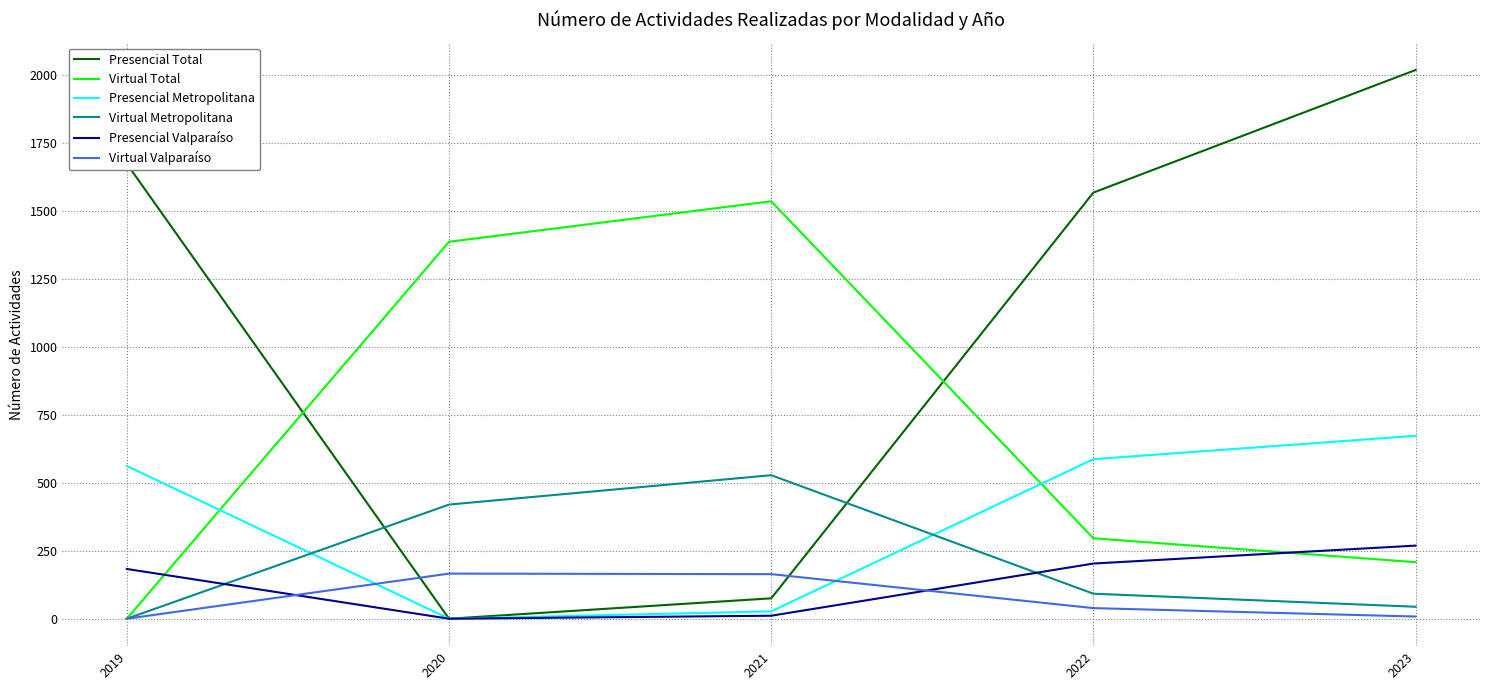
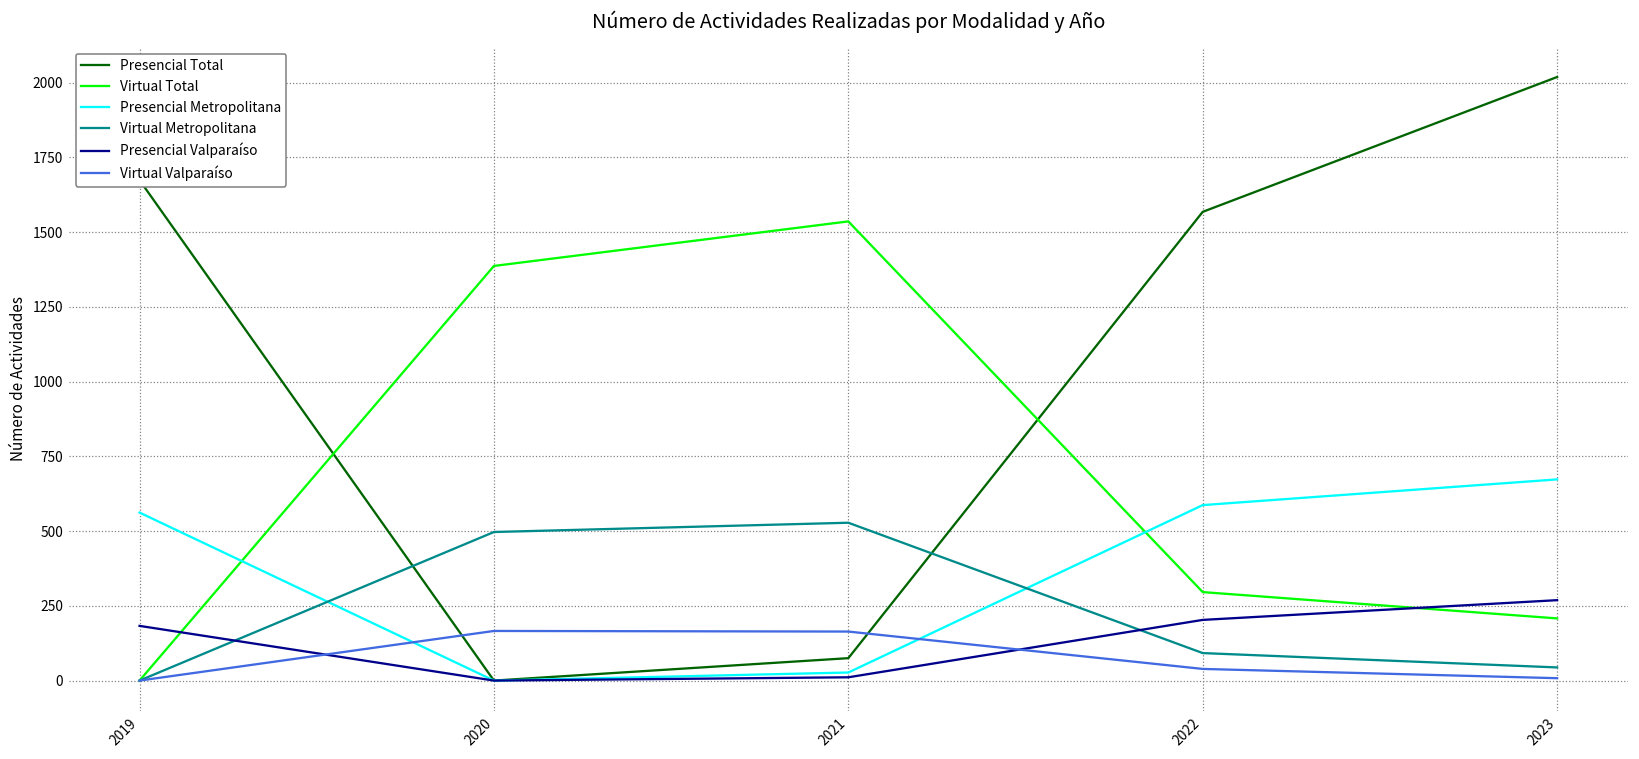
  {
    "Presencial Total": {
      "2021": 80,
      "2022": 1570,
      "2023": 2020
    },
    "Virtual Total": {
      "2020": 1390,
      "2021": 1540,
      "2022": 300,
      "2023": 210
    },
    "Presencial Metropolitana": {
      "2019": 560,
      "2021": 30,
      "2022": 590,
      "2023": 670
    },
    "Virtual Metropolitana": {
-     "2020": 420,
+     "2020": 500,
      "2021": 530,
      "2022": 90,
      "2023": 40
    },
    "Presencial Valparaíso": {
      "2019": 180,
      "2021": 10,
      "2022": 200,
      "2023": 270
    },
    "Virtual Valparaíso": {
      "2020": 170,
      "2021": 160,
      "2022": 40,
      "2023": 10
    }
  }
